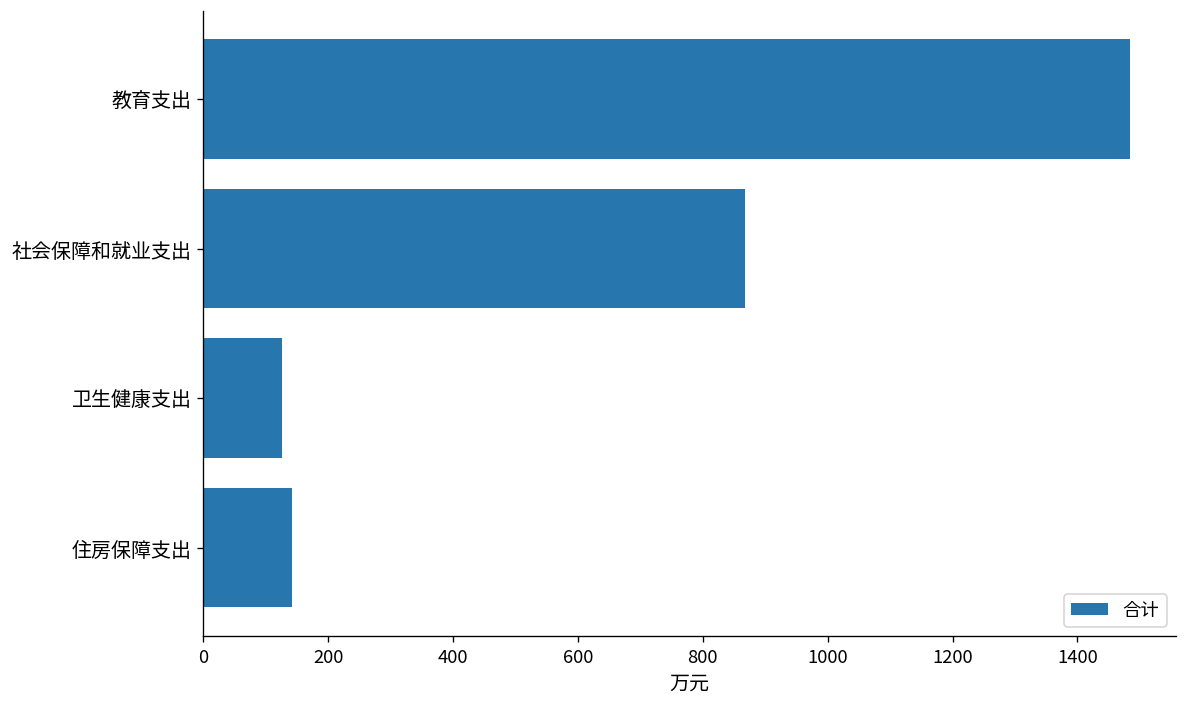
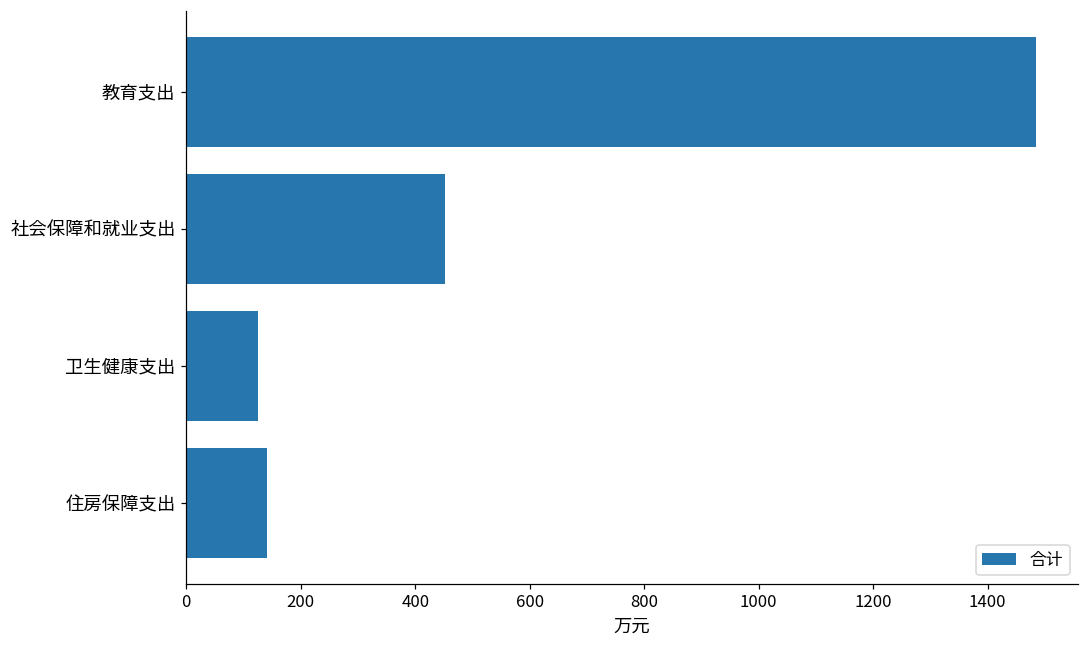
  {
    "教育支出": 1480,
-   "社会保障和就业支出": 870,
+   "社会保障和就业支出": 450,
    "卫生健康支出": 130,
    "住房保障支出": 140
  }
